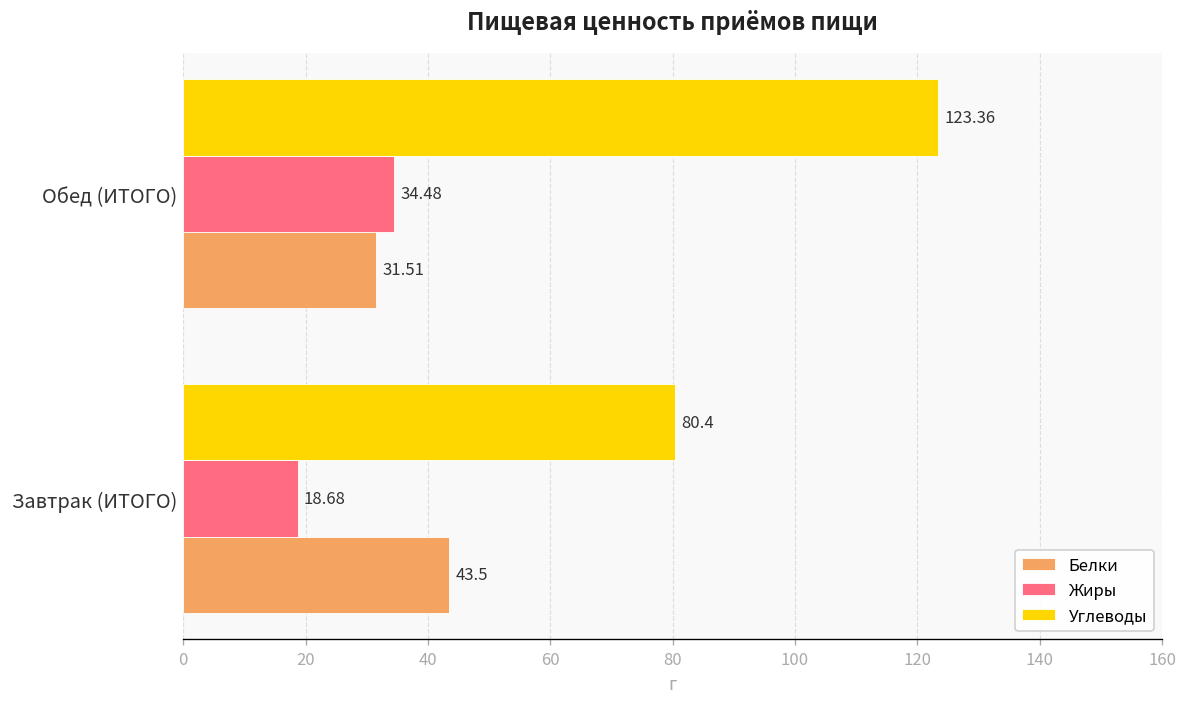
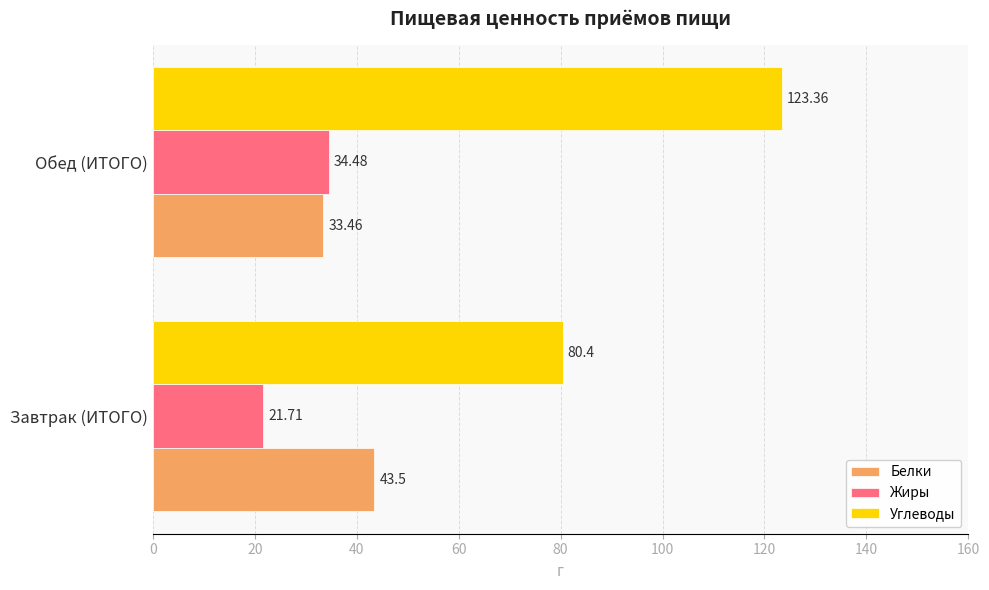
  {
    "Белки": {
-     "Обед (ИТОГО)": 31.51,
+     "Обед (ИТОГО)": 33.46,
      "Завтрак (ИТОГО)": 43.5
    },
    "Жиры": {
      "Обед (ИТОГО)": 34.48,
-     "Завтрак (ИТОГО)": 18.68
+     "Завтрак (ИТОГО)": 21.71
    },
    "Углеводы": {
      "Обед (ИТОГО)": 123.36,
      "Завтрак (ИТОГО)": 80.4
    }
  }
